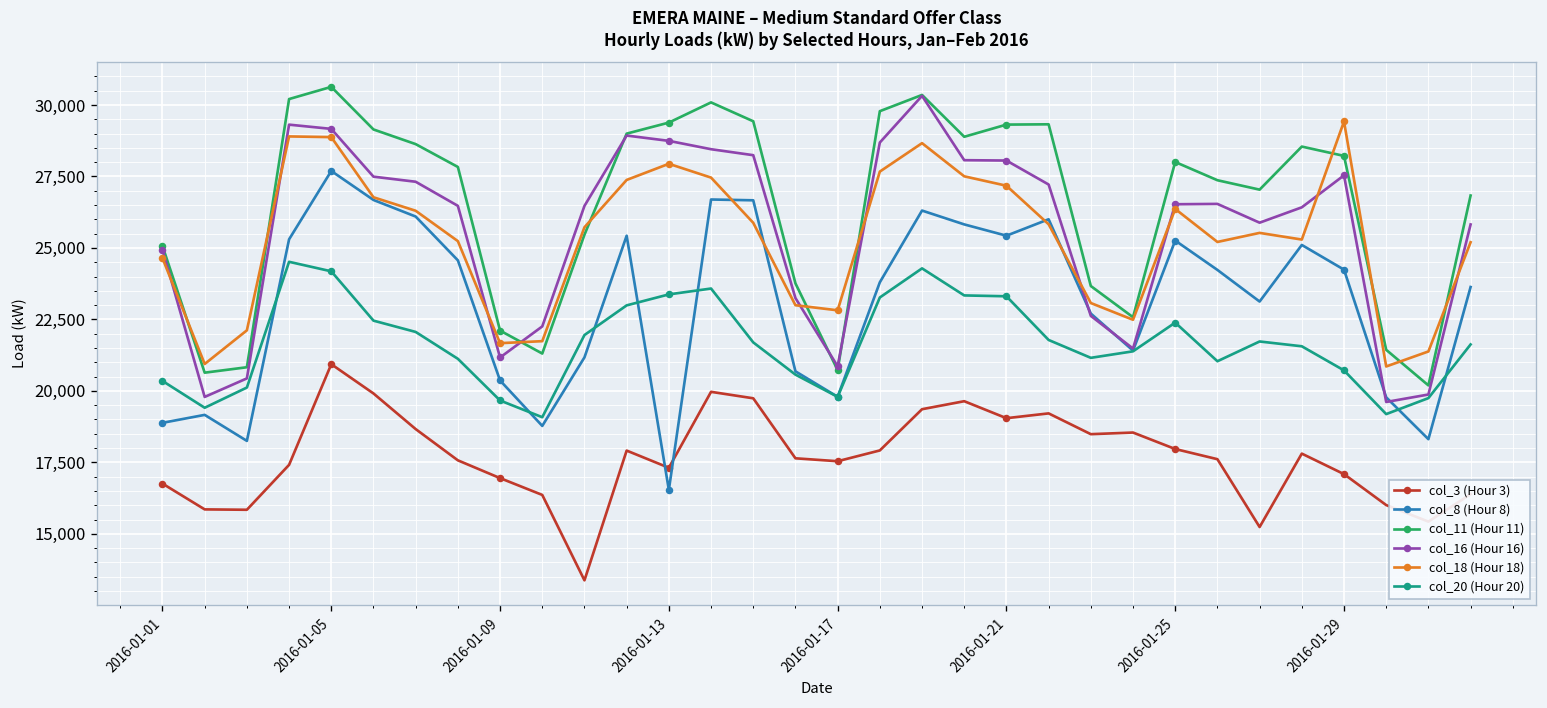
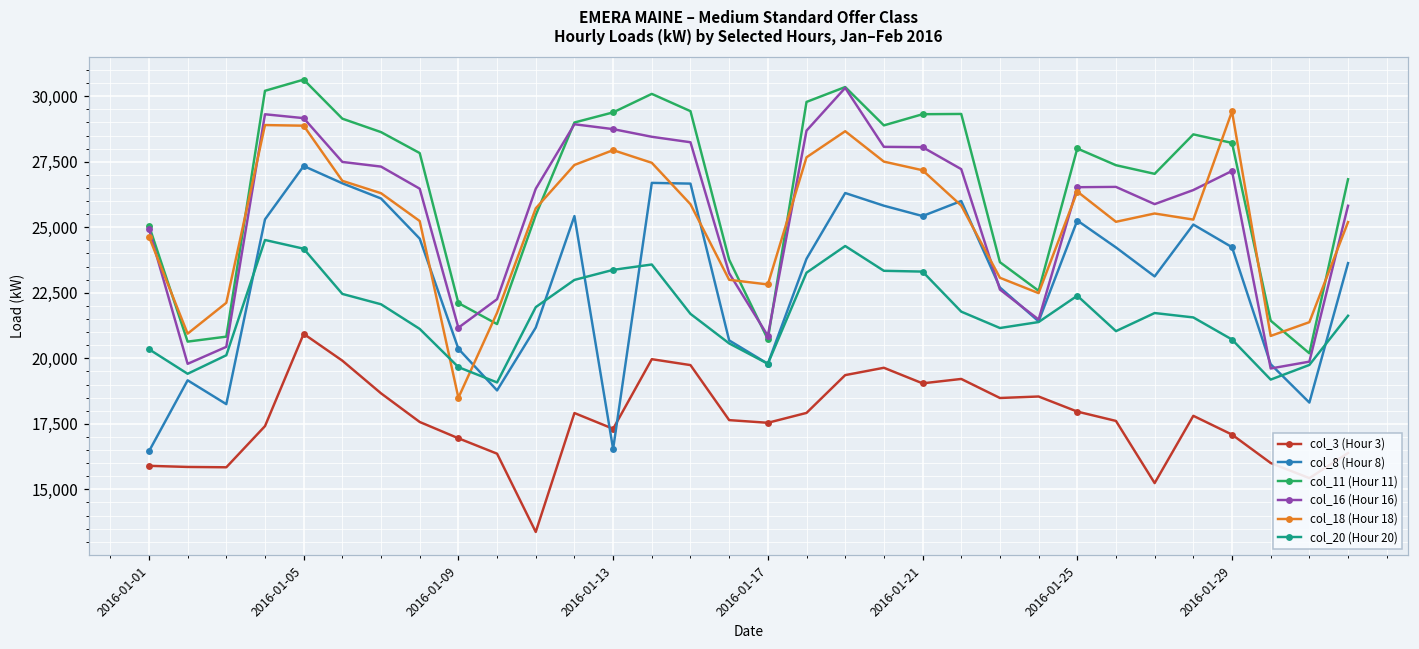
  {
    "col_3 (Hour 3)": {
-     "2016-01-01": "16,800",
+     "2016-01-01": "15,900",
      "2016-01-05": "20,900",
      "2016-01-09": "16,900",
      "2016-01-13": "17,300",
      "2016-01-17": "17,500",
      "2016-01-21": "19,000",
      "2016-01-25": "18,000",
      "2016-01-29": "17,100"
    },
    "col_8 (Hour 8)": {
-     "2016-01-01": "18,900",
-     "2016-01-05": "27,700",
+     "2016-01-01": "16,500",
+     "2016-01-05": "27,300",
      "2016-01-09": "20,400",
      "2016-01-13": "16,500",
      "2016-01-21": "25,400",
      "2016-01-25": "25,300",
      "2016-01-29": "24,200"
    },
    "col_16 (Hour 16)": {
      "2016-01-01": "24,900",
      "2016-01-05": "29,200",
      "2016-01-09": "21,200",
      "2016-01-13": "28,700",
      "2016-01-17": "20,900",
      "2016-01-21": "28,100",
      "2016-01-25": "26,500",
-     "2016-01-29": "27,500"
+     "2016-01-29": "27,100"
    },
    "col_18 (Hour 18)": {
      "2016-01-01": "24,600",
      "2016-01-05": "28,900",
-     "2016-01-09": "21,700",
+     "2016-01-09": "18,500",
      "2016-01-13": "27,900",
      "2016-01-17": "22,800",
      "2016-01-21": "27,200",
      "2016-01-25": "26,400",
      "2016-01-29": "29,400"
    }
  }
